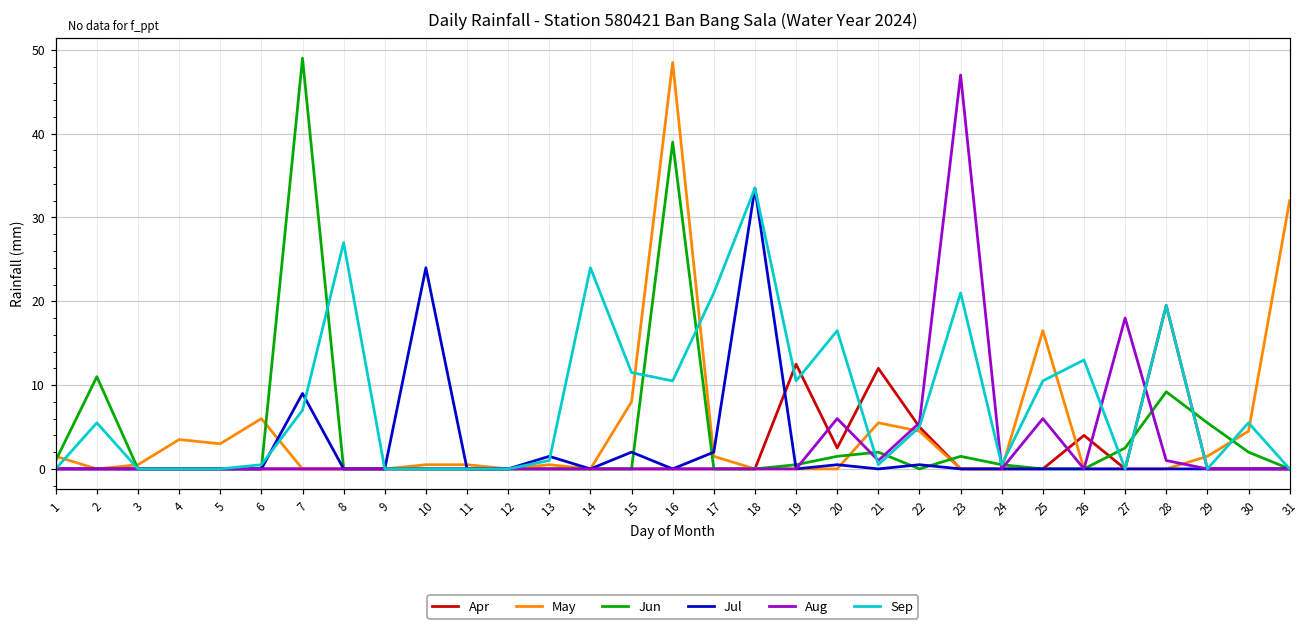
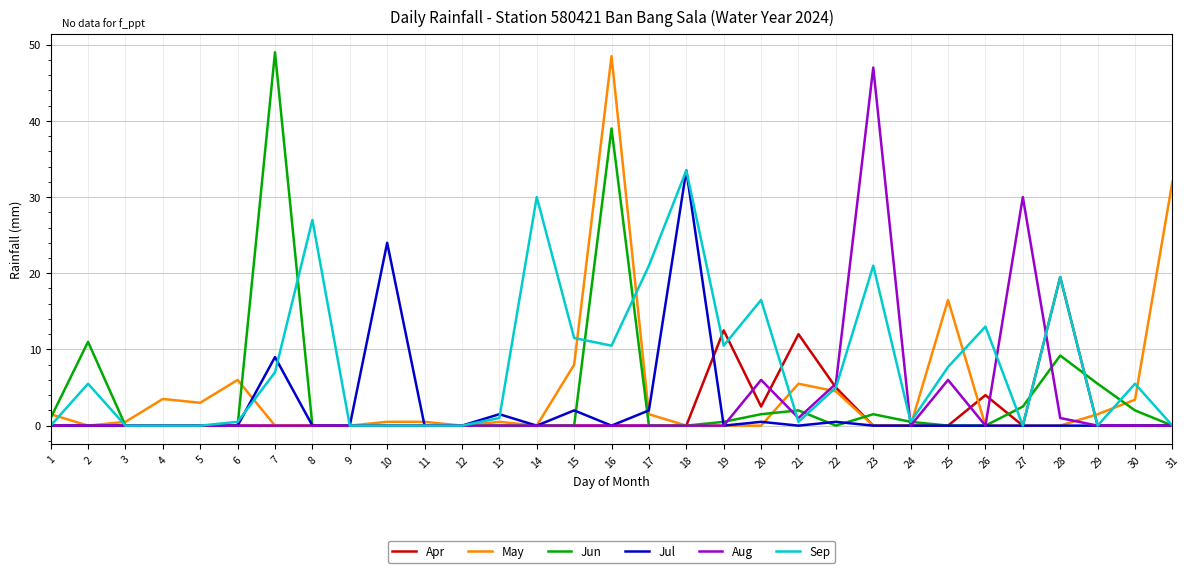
  {
    "Apr": {
      "19": 13,
      "20": 3,
      "21": 12,
      "26": 4
    },
    "May": {
      "1": 2,
      "3": 1,
      "4": 4,
      "5": 3,
      "6": 6,
      "10": 1,
      "11": 1,
      "13": 1,
      "15": 8,
      "16": 49,
      "17": 2,
      "20": 0,
      "21": 6,
      "22": 5,
      "25": 17,
      "29": 2,
-     "30": 5,
+     "30": 3,
      "31": 32
    },
    "Jun": {
      "1": 1,
      "2": 11,
      "7": 49,
      "16": 39,
      "19": 1,
      "20": 2,
      "21": 2,
      "22": 0,
      "23": 2,
      "27": 3,
      "28": 9,
      "29": 6,
      "30": 2
    },
    "Jul": {
      "7": 9,
      "10": 24,
      "13": 2,
      "15": 2,
      "17": 2,
      "20": 1,
      "21": 0,
      "22": 1
    },
    "Aug": {
      "20": 6,
      "21": 1,
      "22": 6,
      "23": 47,
      "25": 6,
-     "27": 18,
+     "27": 30,
      "28": 1
    },
    "Sep": {
      "2": 6,
      "6": 1,
      "7": 7,
      "8": 27,
      "13": 1,
-     "14": 24,
+     "14": 30,
      "15": 12,
      "16": 11,
      "17": 21,
      "19": 11,
      "20": 17,
      "21": 1,
      "23": 21,
-     "25": 11,
+     "25": 8,
      "26": 13,
      "30": 6
    }
  }
